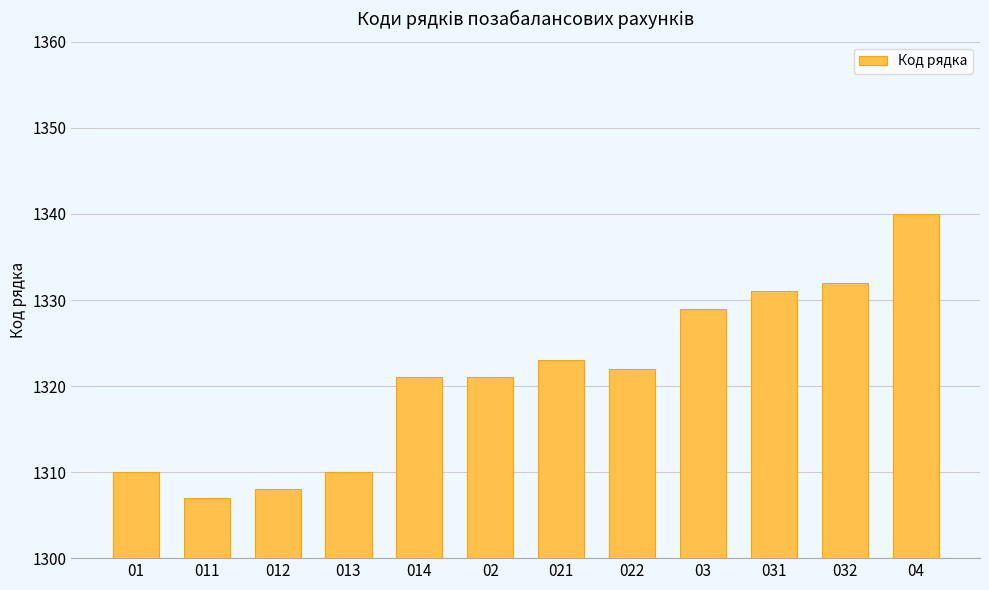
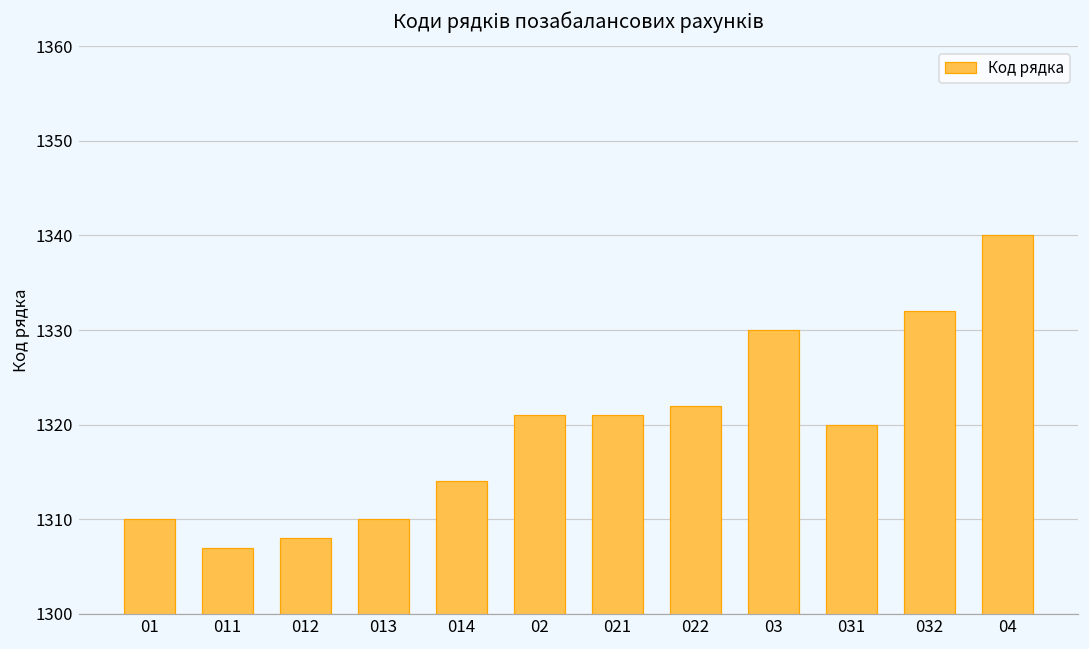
  {
    "01": 1310,
    "011": 1307,
    "012": 1308,
    "013": 1310,
-   "014": 1321,
+   "014": 1314,
    "02": 1321,
-   "021": 1323,
+   "021": 1321,
    "022": 1322,
-   "03": 1329,
-   "031": 1331,
+   "03": 1330,
+   "031": 1320,
    "032": 1332,
    "04": 1340
  }
